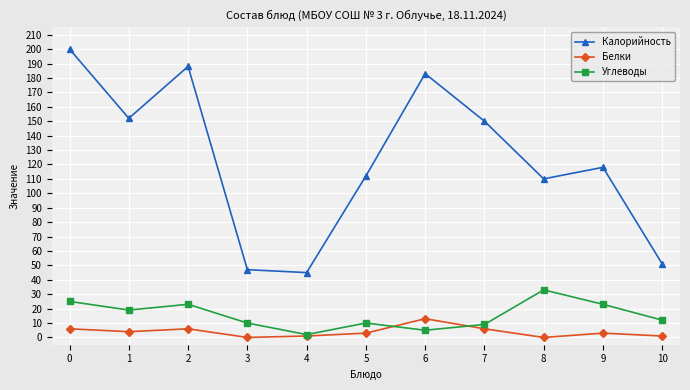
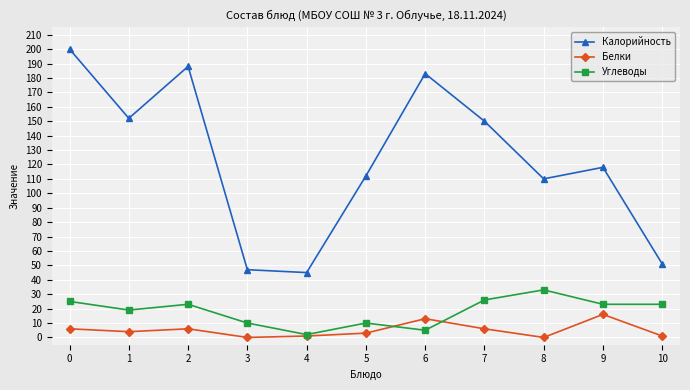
  {
    "Калорийность": {
      "0": 200,
      "1": 152,
      "2": 188,
      "3": 47,
      "4": 45,
      "5": 112,
      "6": 183,
      "7": 150,
      "8": 110,
      "9": 118,
      "10": 51
    },
    "Белки": {
      "0": 6,
      "1": 4,
      "2": 6,
      "3": 0,
      "5": 3,
      "6": 13,
      "7": 6,
      "8": 0,
-     "9": 3,
+     "9": 16,
      "10": 1
    },
    "Углеводы": {
      "0": 25,
      "1": 19,
      "2": 23,
      "3": 10,
      "5": 10,
      "6": 5,
-     "7": 9,
+     "7": 26,
      "8": 33,
      "9": 23,
-     "10": 12
+     "10": 23
    }
  }
